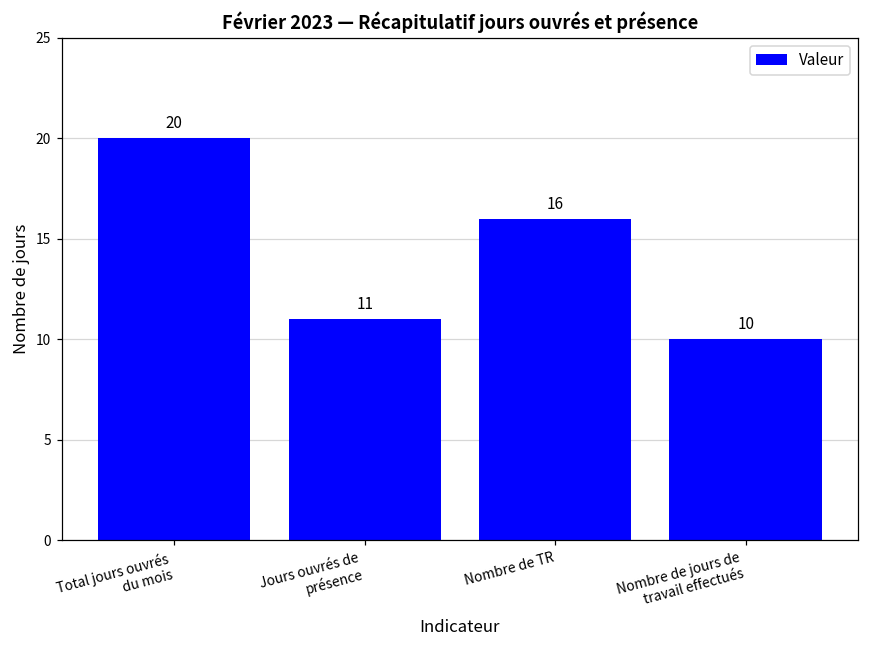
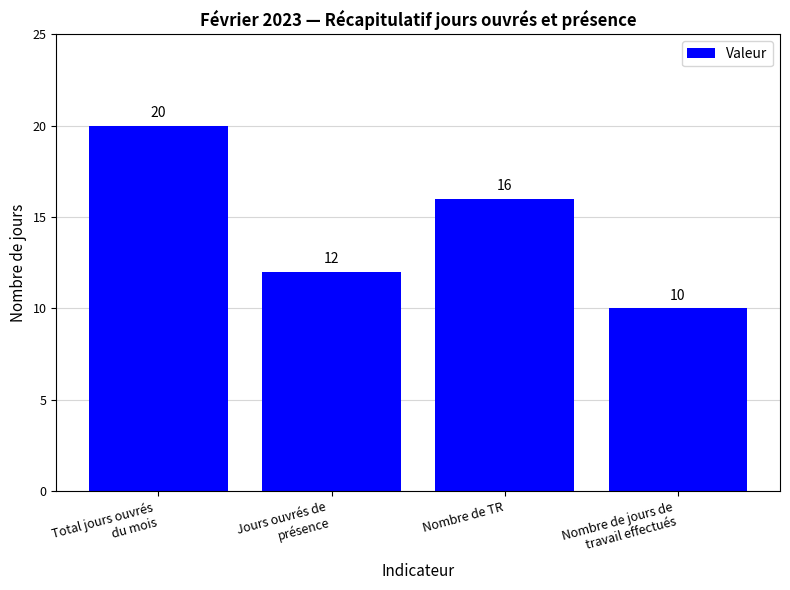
  {
    "Total jours ouvrés du mois": 20,
-   "Jours ouvrés de présence": 11,
+   "Jours ouvrés de présence": 12,
    "Nombre de TR": 16,
    "Nombre de jours de travail effectués": 10
  }
